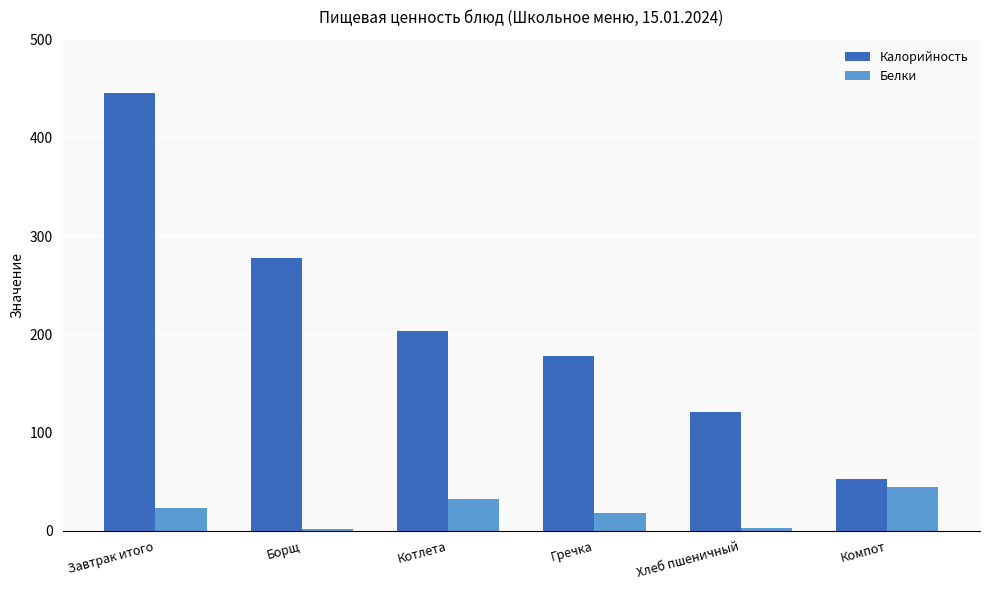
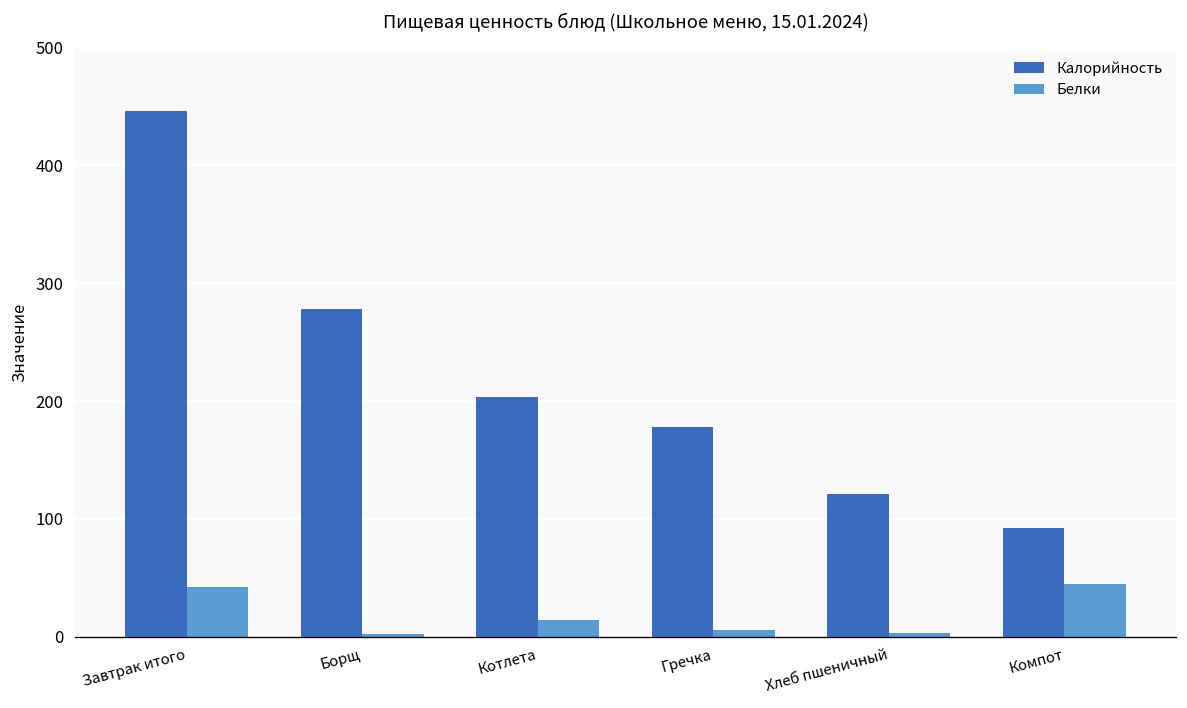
  {
    "Калорийность": {
      "Завтрак итого": 450,
      "Борщ": 280,
      "Котлета": 200,
      "Гречка": 180,
      "Хлеб пшеничный": 120,
-     "Компот": 50
+     "Компот": 90
    },
    "Белки": {
-     "Завтрак итого": 20,
-     "Котлета": 30,
-     "Гречка": 20,
+     "Завтрак итого": 40,
+     "Котлета": 10,
+     "Гречка": 10,
      "Хлеб пшеничный": 0,
      "Компот": 40
    }
  }
